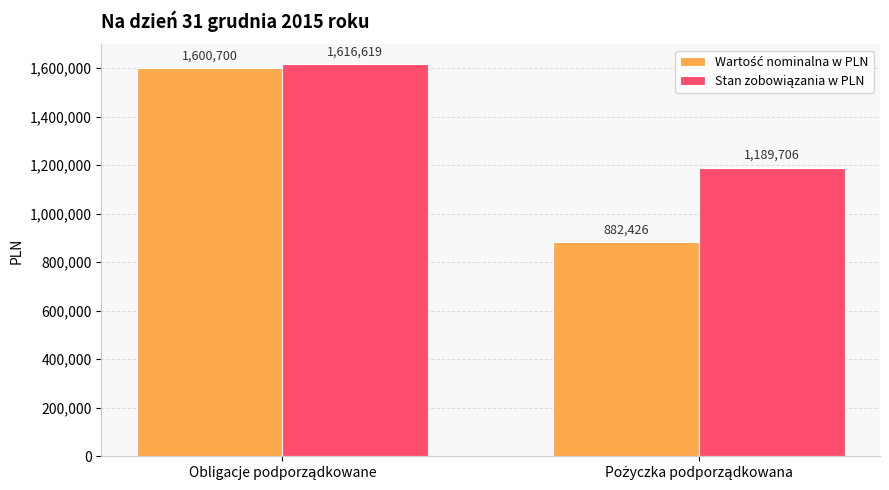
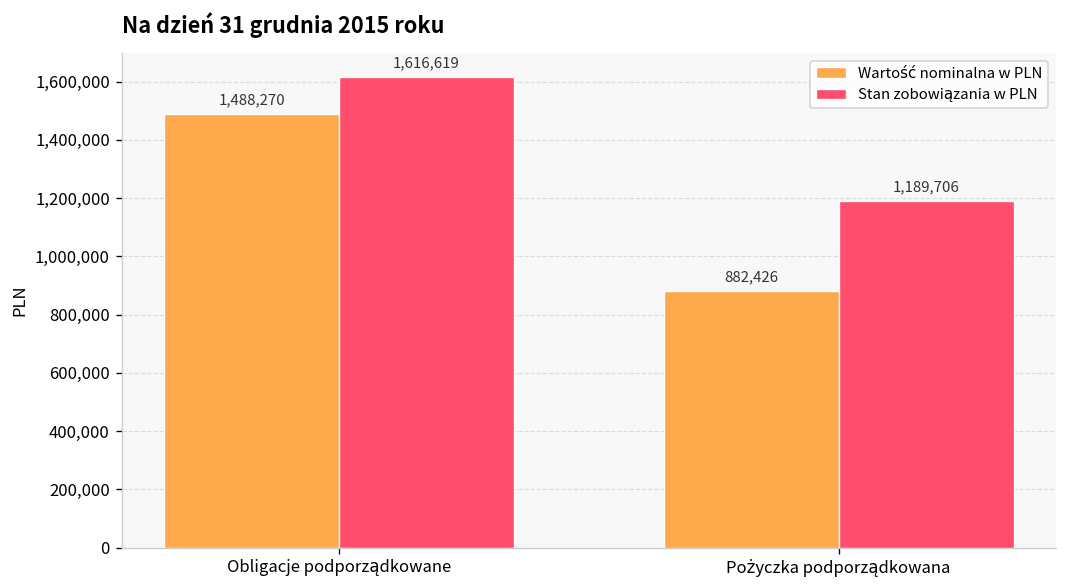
  {
    "Wartość nominalna w PLN": {
-     "Obligacje podporządkowane": "1,600,700",
+     "Obligacje podporządkowane": "1,488,270",
      "Pożyczka podporządkowana": "882,426"
    },
    "Stan zobowiązania w PLN": {
      "Obligacje podporządkowane": "1,616,619",
      "Pożyczka podporządkowana": "1,189,706"
    }
  }
